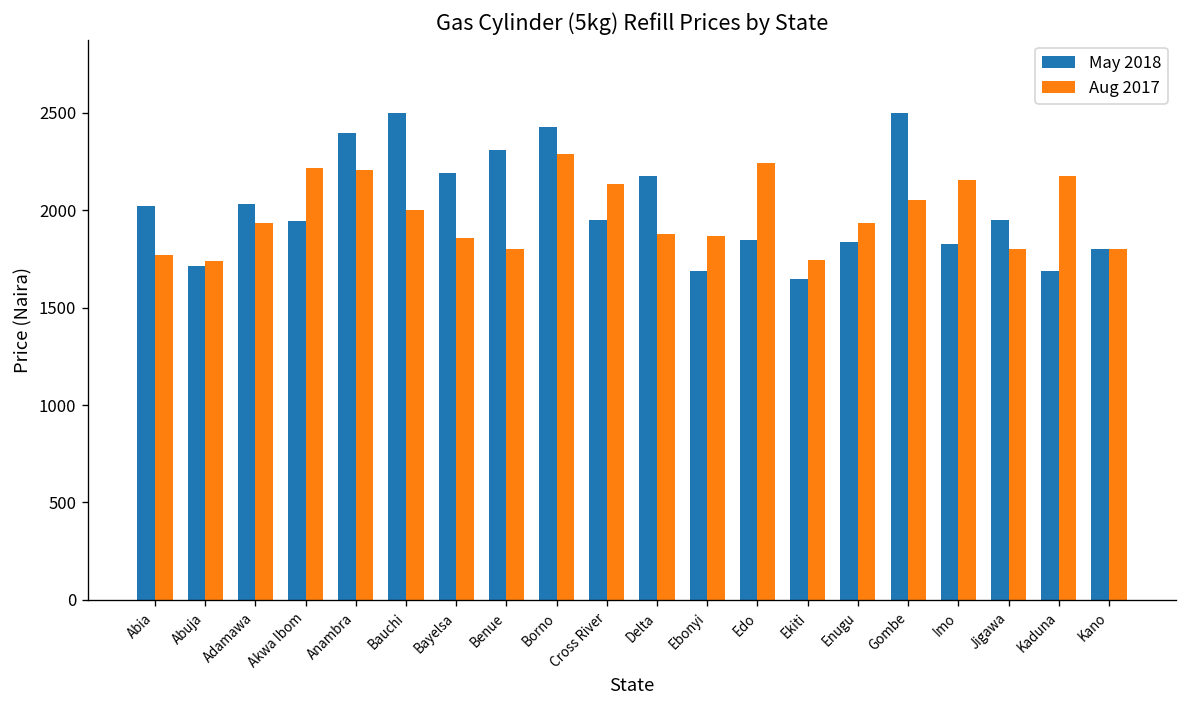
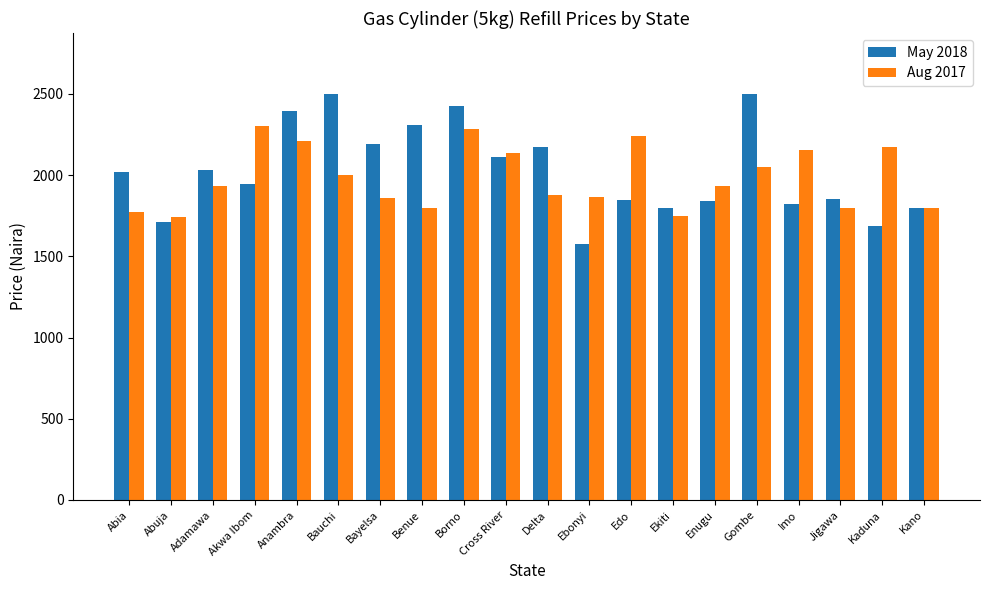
  {
    "May 2018": {
      "Abia": 2020,
      "Abuja": 1710,
      "Adamawa": 2030,
      "Akwa Ibom": 1950,
      "Anambra": 2400,
      "Bauchi": 2500,
      "Bayelsa": 2190,
      "Benue": 2310,
      "Borno": 2430,
-     "Cross River": 1950,
+     "Cross River": 2110,
      "Delta": 2180,
-     "Ebonyi": 1690,
+     "Ebonyi": 1580,
      "Edo": 1850,
-     "Ekiti": 1650,
+     "Ekiti": 1800,
      "Enugu": 1840,
      "Gombe": 2500,
      "Imo": 1830,
-     "Jigawa": 1950,
+     "Jigawa": 1850,
      "Kaduna": 1690,
      "Kano": 1800
    },
    "Aug 2017": {
      "Abia": 1770,
      "Abuja": 1740,
      "Adamawa": 1940,
-     "Akwa Ibom": 2210,
+     "Akwa Ibom": 2300,
      "Anambra": 2210,
      "Bauchi": 2000,
      "Bayelsa": 1860,
      "Benue": 1800,
      "Borno": 2290,
      "Cross River": 2130,
      "Delta": 1880,
      "Ebonyi": 1870,
      "Edo": 2240,
      "Ekiti": 1750,
      "Enugu": 1930,
      "Gombe": 2050,
      "Imo": 2160,
      "Jigawa": 1800,
      "Kaduna": 2180,
      "Kano": 1800
    }
  }
